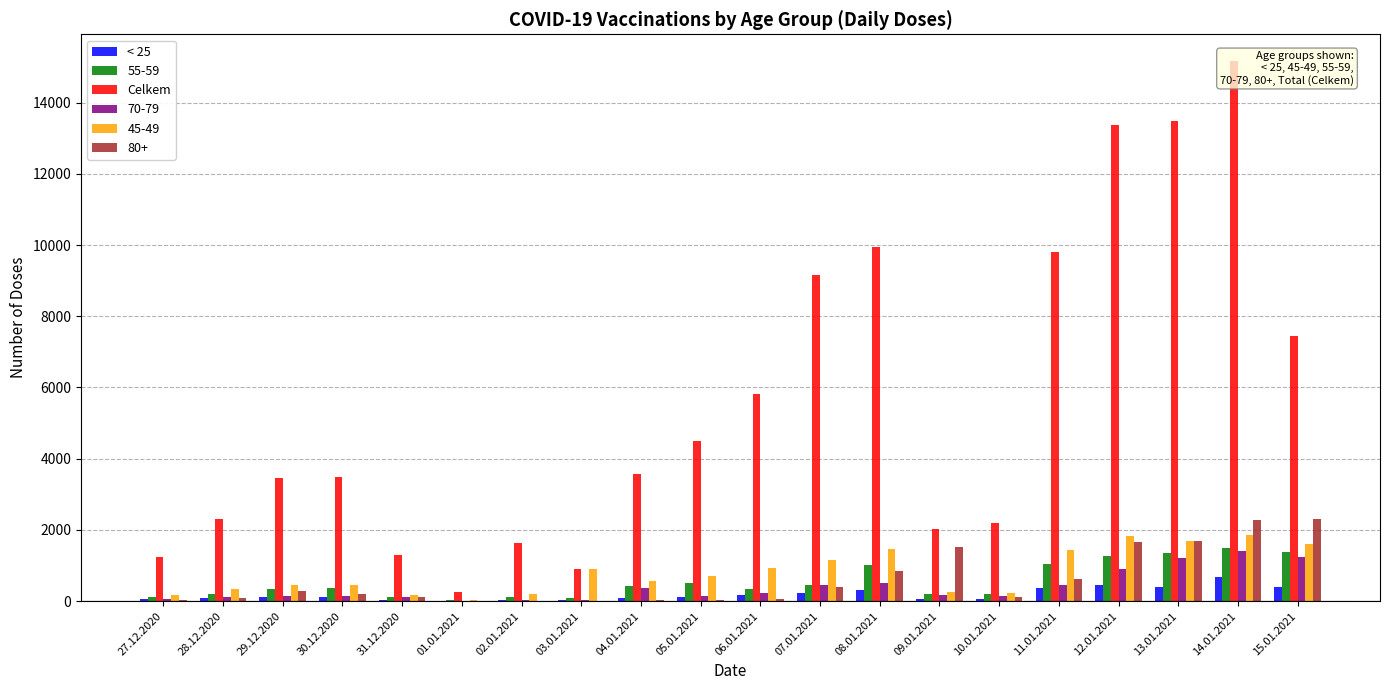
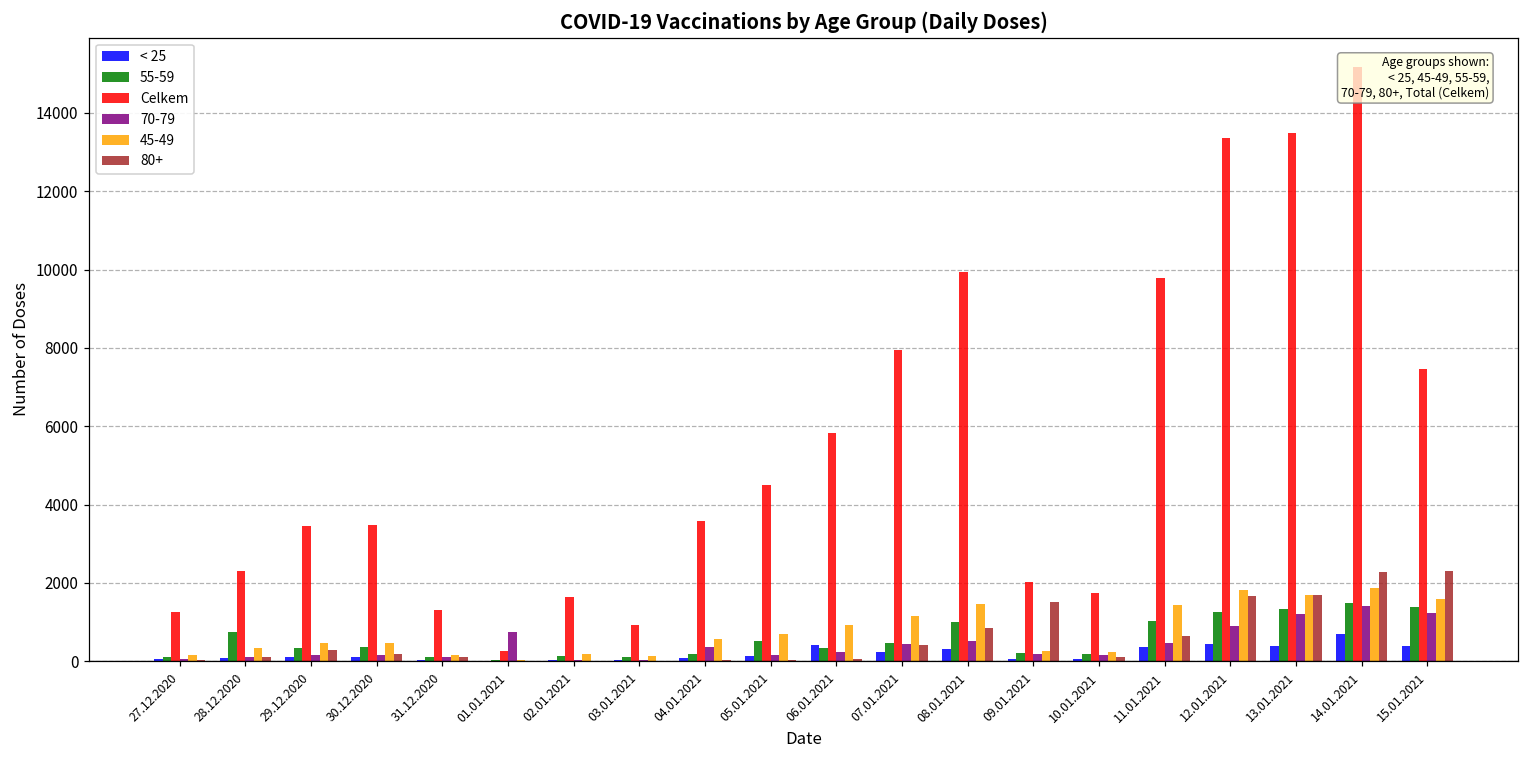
  {
    "< 25": {
      "28.12.2020": 100,
      "29.12.2020": 100,
      "30.12.2020": 100,
      "04.01.2021": 100,
      "05.01.2021": 100,
-     "06.01.2021": 200,
+     "06.01.2021": 400,
      "07.01.2021": 200,
      "08.01.2021": 300,
      "11.01.2021": 400,
      "12.01.2021": 400,
      "13.01.2021": 400,
      "14.01.2021": 700,
      "15.01.2021": 400
    },
    "55-59": {
      "27.12.2020": 100,
-     "28.12.2020": 200,
+     "28.12.2020": 700,
      "29.12.2020": 300,
      "30.12.2020": 400,
      "31.12.2020": 100,
      "02.01.2021": 100,
      "03.01.2021": 100,
-     "04.01.2021": 400,
+     "04.01.2021": 200,
      "05.01.2021": 500,
      "06.01.2021": 400,
      "07.01.2021": 500,
      "08.01.2021": 1000,
      "09.01.2021": 200,
      "10.01.2021": 200,
      "11.01.2021": 1000,
      "12.01.2021": 1300,
      "13.01.2021": 1300,
      "14.01.2021": 1500,
      "15.01.2021": 1400
    },
    "Celkem": {
      "27.12.2020": 1300,
      "28.12.2020": 2300,
      "29.12.2020": 3400,
      "30.12.2020": 3500,
      "31.12.2020": 1300,
      "01.01.2021": 300,
      "02.01.2021": 1600,
      "03.01.2021": 900,
      "04.01.2021": 3600,
      "05.01.2021": 4500,
      "06.01.2021": 5800,
-     "07.01.2021": 9200,
+     "07.01.2021": 7900,
      "08.01.2021": 9900,
      "09.01.2021": 2000,
-     "10.01.2021": 2200,
+     "10.01.2021": 1800,
      "11.01.2021": 9800,
      "12.01.2021": 13400,
      "13.01.2021": 13500,
      "15.01.2021": 7400
    },
    "70-79": {
      "28.12.2020": 100,
      "29.12.2020": 200,
      "30.12.2020": 200,
      "31.12.2020": 100,
-     "01.01.2021": 0,
+     "01.01.2021": 700,
      "04.01.2021": 400,
      "05.01.2021": 100,
      "06.01.2021": 200,
      "07.01.2021": 500,
      "08.01.2021": 500,
      "09.01.2021": 200,
      "10.01.2021": 200,
      "11.01.2021": 500,
      "12.01.2021": 900,
      "13.01.2021": 1200,
      "14.01.2021": 1400,
      "15.01.2021": 1200
    },
    "45-49": {
      "27.12.2020": 200,
      "28.12.2020": 300,
      "29.12.2020": 500,
      "30.12.2020": 500,
      "31.12.2020": 200,
      "02.01.2021": 200,
-     "03.01.2021": 900,
+     "03.01.2021": 100,
      "04.01.2021": 600,
      "05.01.2021": 700,
      "06.01.2021": 900,
      "07.01.2021": 1200,
      "08.01.2021": 1500,
      "09.01.2021": 300,
      "10.01.2021": 200,
      "11.01.2021": 1400,
      "12.01.2021": 1800,
      "13.01.2021": 1700,
      "14.01.2021": 1900,
      "15.01.2021": 1600
    },
    "80+": {
      "28.12.2020": 100,
      "29.12.2020": 300,
      "30.12.2020": 200,
      "31.12.2020": 100,
      "07.01.2021": 400,
      "08.01.2021": 900,
      "09.01.2021": 1500,
      "10.01.2021": 100,
      "11.01.2021": 600,
      "12.01.2021": 1700,
      "13.01.2021": 1700,
      "14.01.2021": 2300,
      "15.01.2021": 2300
    }
  }
